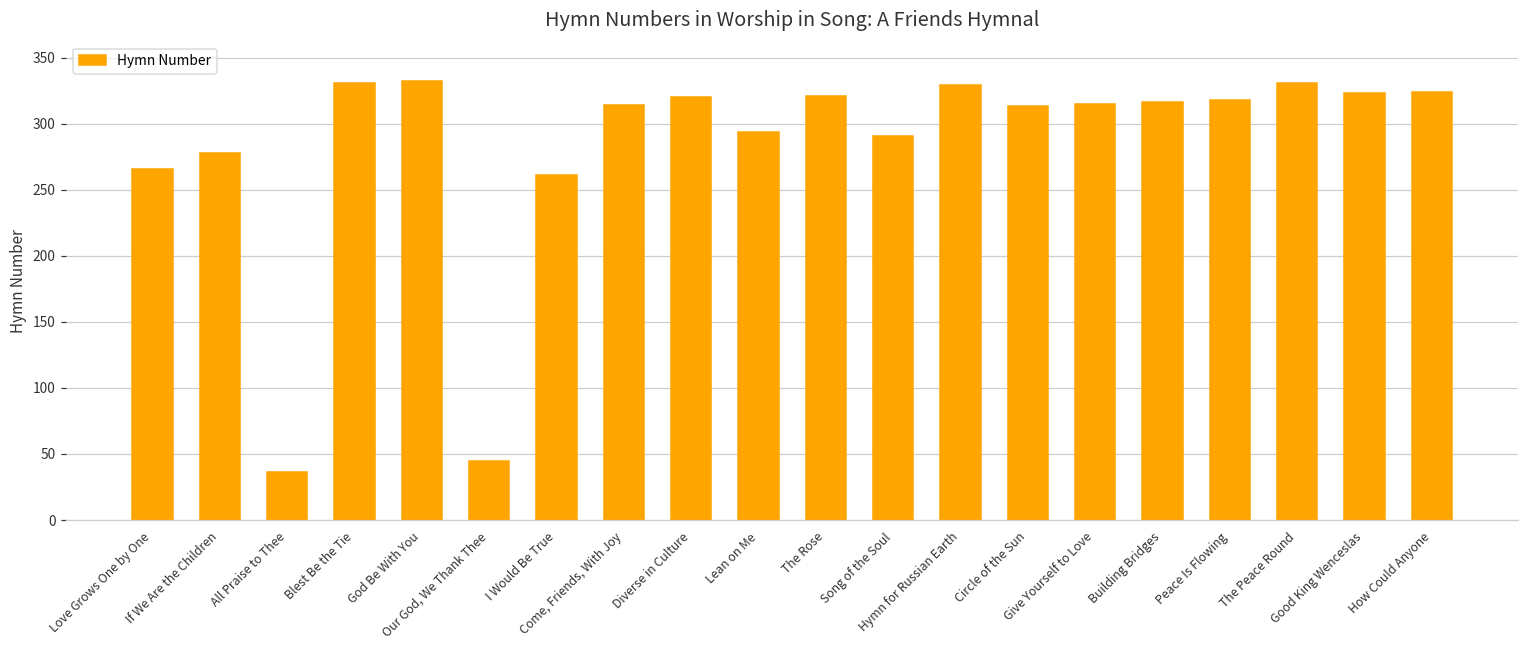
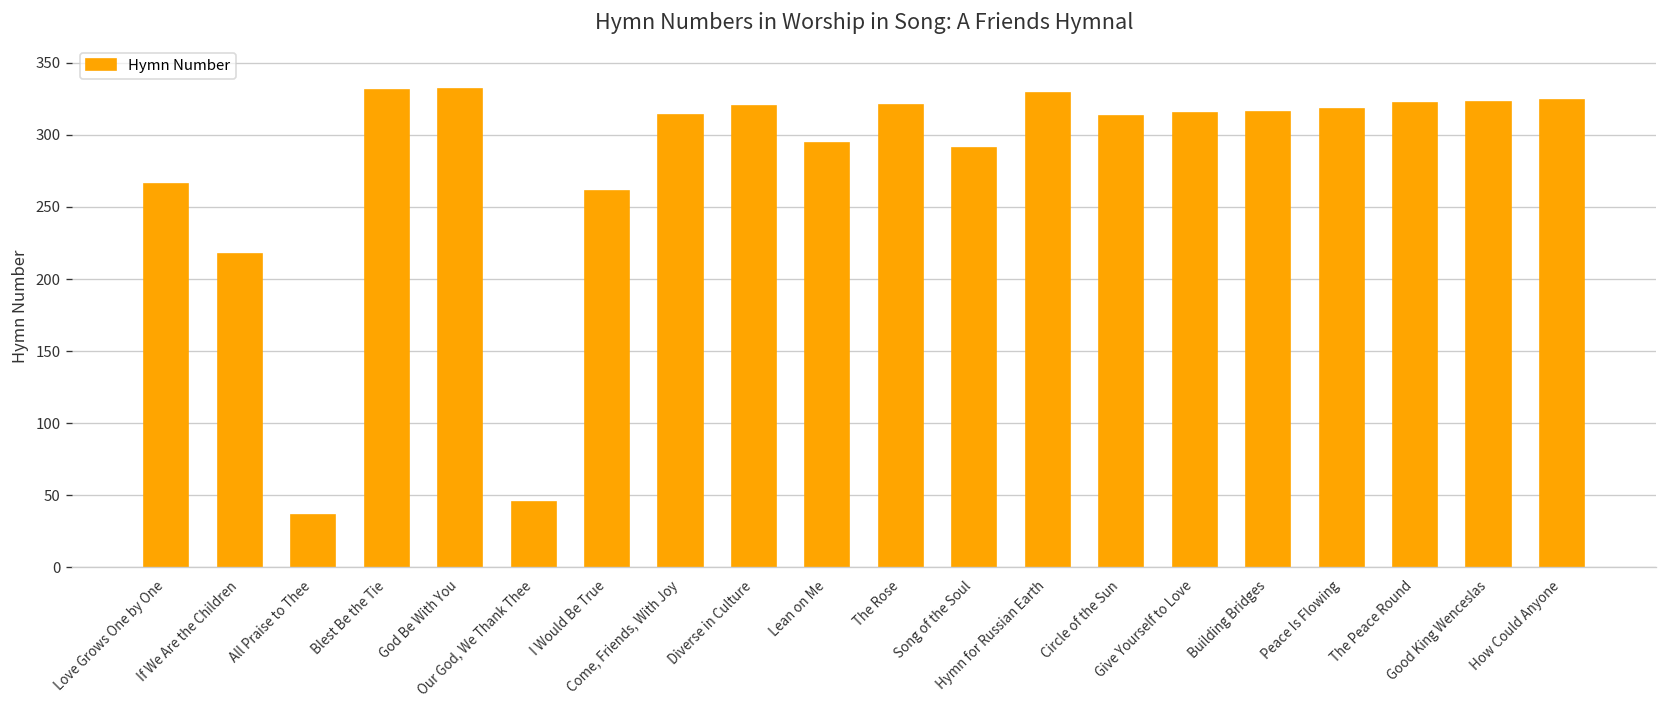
  {
    "Love Grows One by One": 266,
-   "If We Are the Children": 278,
+   "If We Are the Children": 217,
    "All Praise to Thee": 36,
    "Blest Be the Tie": 331,
    "God Be With You": 332,
    "Our God, We Thank Thee": 45,
    "I Would Be True": 261,
    "Come, Friends, With Joy": 314,
    "Diverse in Culture": 320,
    "Lean on Me": 294,
    "The Rose": 321,
    "Song of the Soul": 291,
    "Hymn for Russian Earth": 329,
    "Circle of the Sun": 313,
    "Give Yourself to Love": 315,
    "Building Bridges": 316,
    "Peace Is Flowing": 318,
-   "The Peace Round": 331,
+   "The Peace Round": 322,
    "Good King Wenceslas": 323,
    "How Could Anyone": 324
  }
